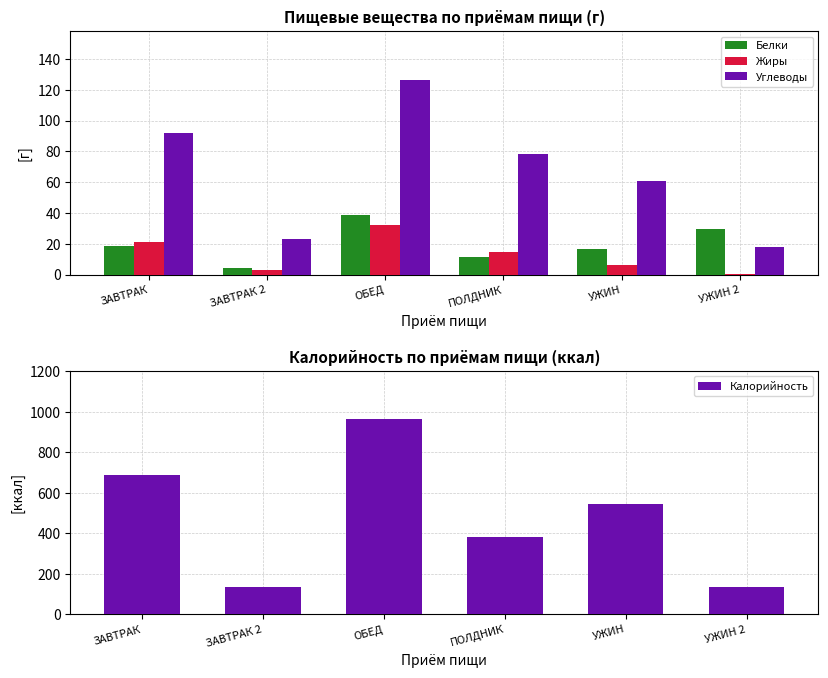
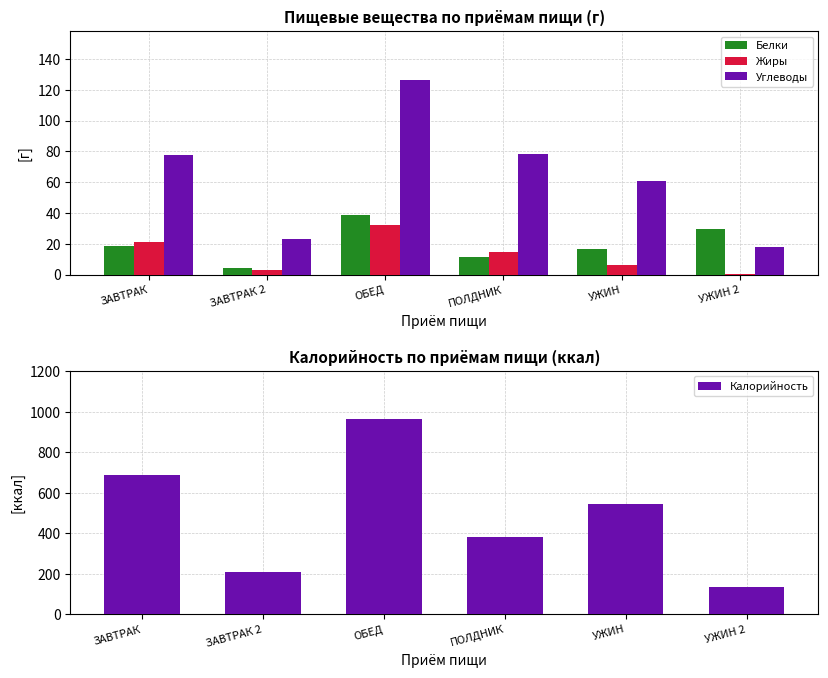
  {
    "Пищевые вещества по приёмам пищи (г)": {
      "Белки": {
        "ЗАВТРАК": 18,
        "ЗАВТРАК 2": 4,
        "ОБЕД": 38,
        "ПОЛДНИК": 12,
        "УЖИН": 17,
        "УЖИН 2": 30
      },
      "Жиры": {
        "ЗАВТРАК": 21,
        "ЗАВТРАК 2": 3,
        "ОБЕД": 32,
        "ПОЛДНИК": 15,
        "УЖИН": 6
      },
      "Углеводы": {
-       "ЗАВТРАК": 92,
+       "ЗАВТРАК": 77,
        "ЗАВТРАК 2": 23,
        "ОБЕД": 126,
        "ПОЛДНИК": 78,
        "УЖИН": 61,
        "УЖИН 2": 18
      }
    },
    "Калорийность по приёмам пищи (ккал)": {
      "ЗАВТРАК": 690,
-     "ЗАВТРАК 2": 130,
+     "ЗАВТРАК 2": 210,
      "ОБЕД": 960,
      "ПОЛДНИК": 380,
      "УЖИН": 550,
      "УЖИН 2": 140
    }
  }
